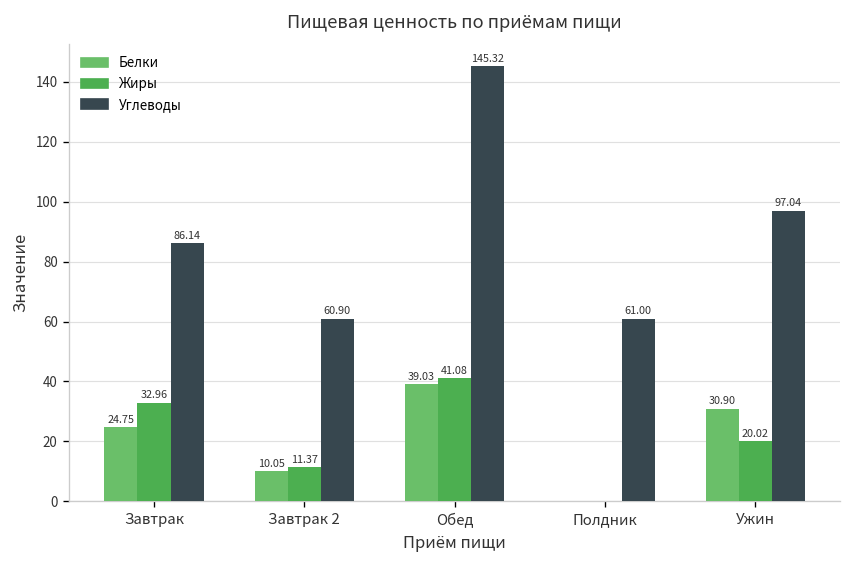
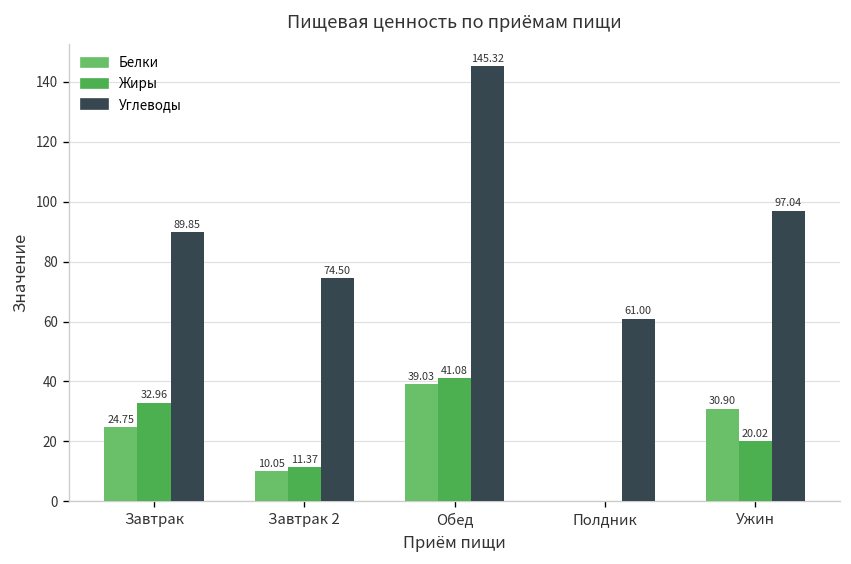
  {
    "Углеводы": {
-     "Завтрак": 86.14,
-     "Завтрак 2": 60.90,
+     "Завтрак": 89.85,
+     "Завтрак 2": 74.50,
      "Обед": 145.32,
      "Полдник": 61.00,
      "Ужин": 97.04
    }
  }
